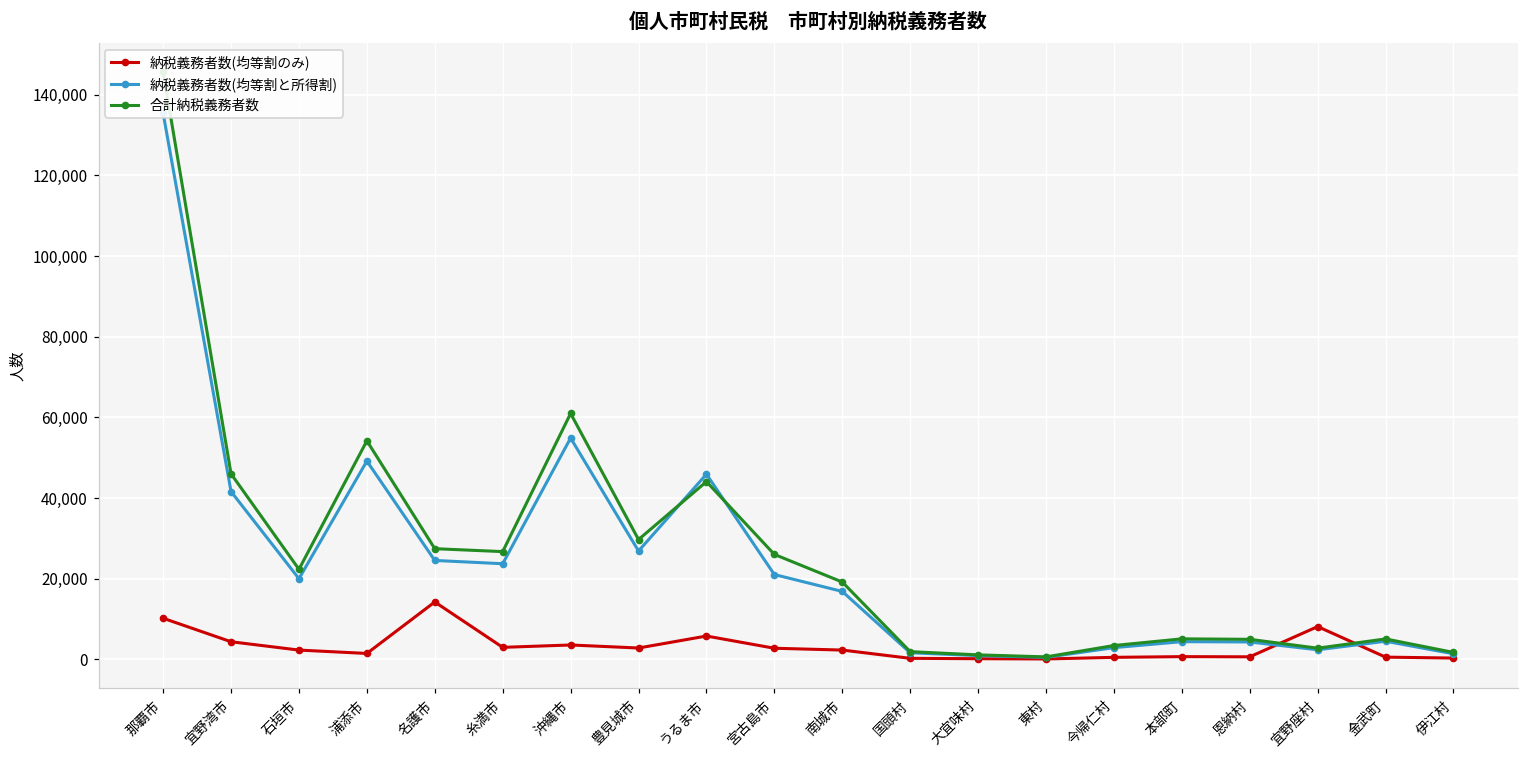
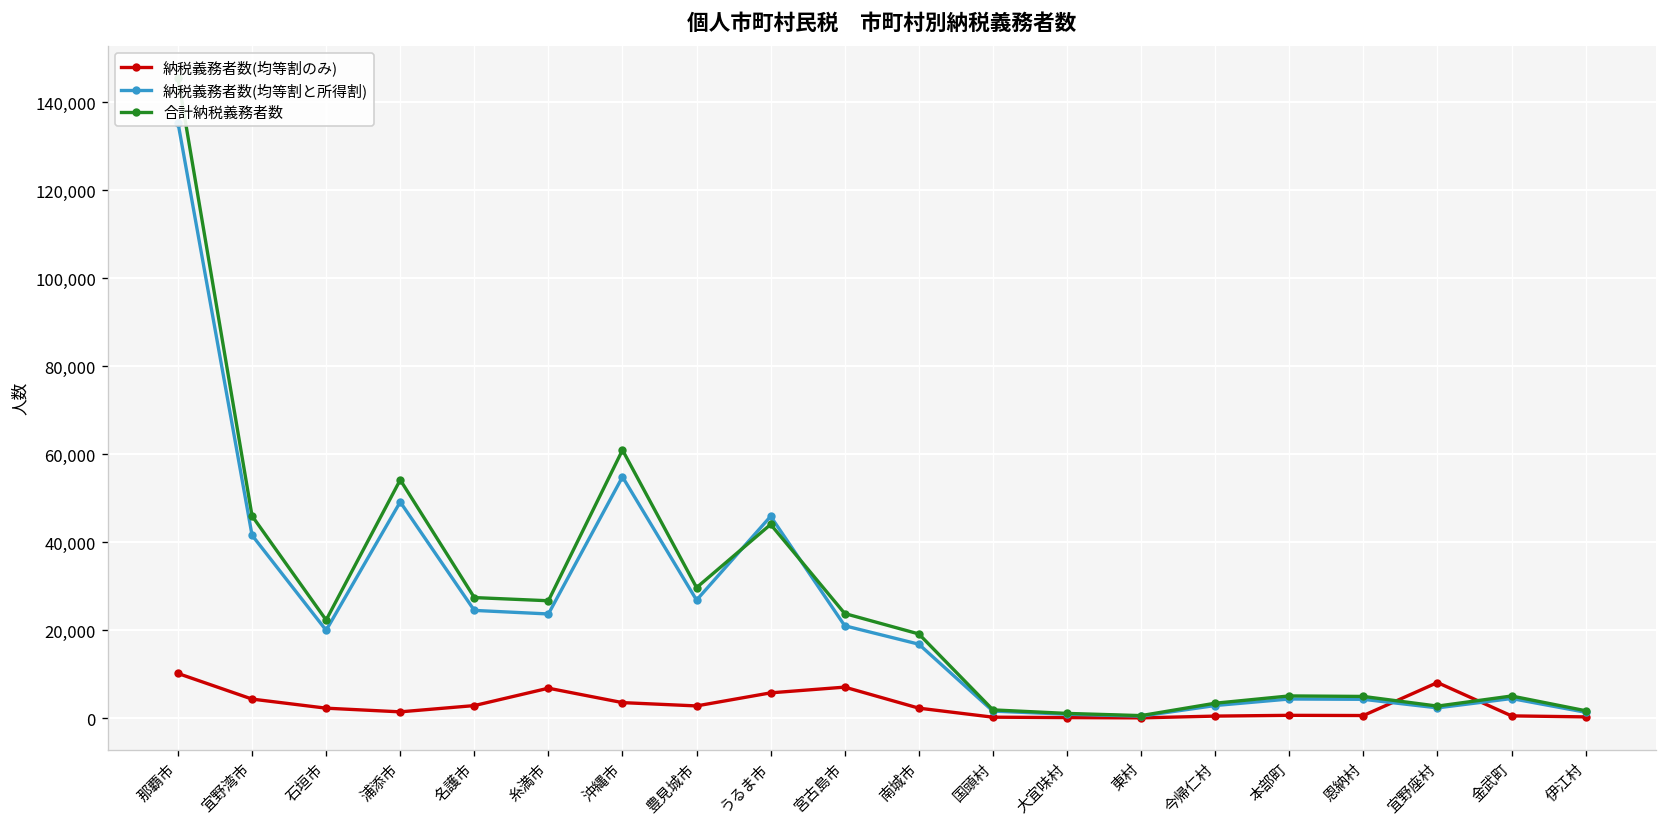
  {
    "納税義務者数(均等割のみ)": {
      "那覇市": "10,000",
      "宜野湾市": "4,000",
      "石垣市": "2,000",
      "浦添市": "1,000",
-     "名護市": "14,000",
-     "糸満市": "3,000",
+     "名護市": "3,000",
+     "糸満市": "7,000",
      "沖縄市": "4,000",
      "豊見城市": "3,000",
      "うるま市": "6,000",
-     "宮古島市": "3,000",
+     "宮古島市": "7,000",
      "南城市": "2,000",
      "国頭村": "0",
      "大宜味村": "0",
      "今帰仁村": "1,000",
      "本部町": "1,000",
      "恩納村": "1,000",
      "宜野座村": "8,000",
      "金武町": "1,000",
      "伊江村": "0"
    },
    "納税義務者数(均等割と所得割)": {
      "宜野湾市": "42,000",
      "石垣市": "20,000",
      "浦添市": "49,000",
      "名護市": "25,000",
      "糸満市": "24,000",
      "沖縄市": "55,000",
      "豊見城市": "27,000",
      "うるま市": "46,000",
      "宮古島市": "21,000",
      "南城市": "17,000"
    },
    "合計納税義務者数": {
      "宜野湾市": "46,000",
      "石垣市": "22,000",
      "浦添市": "54,000",
      "名護市": "27,000",
      "糸満市": "27,000",
      "沖縄市": "61,000",
      "豊見城市": "30,000",
      "うるま市": "44,000",
-     "宮古島市": "26,000",
+     "宮古島市": "24,000",
      "南城市": "19,000"
    }
  }
